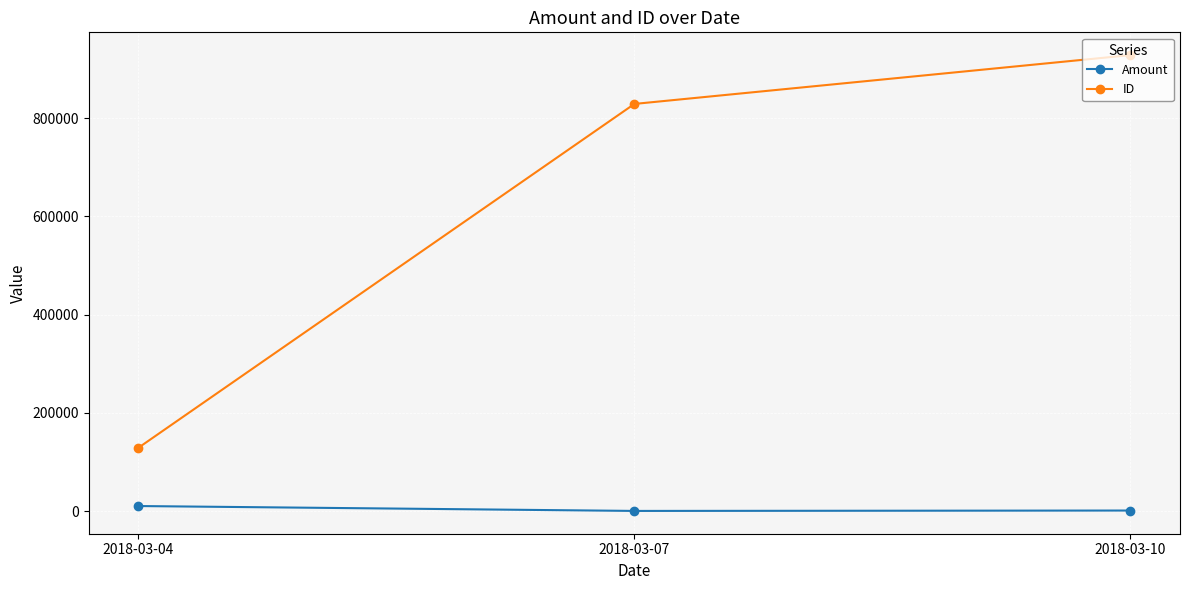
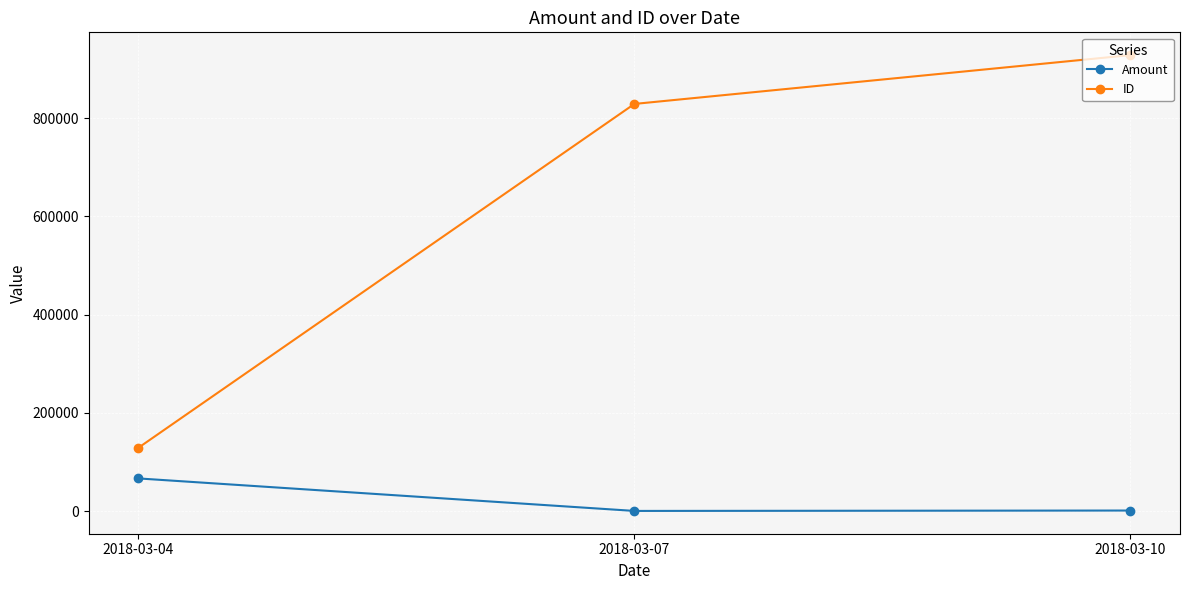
  {
    "Amount": {
-     "2018-03-04": 10000,
+     "2018-03-04": 70000,
      "2018-03-07": 0,
      "2018-03-10": 0
    },
    "ID": {
      "2018-03-04": 130000,
      "2018-03-07": 830000
    }
  }
